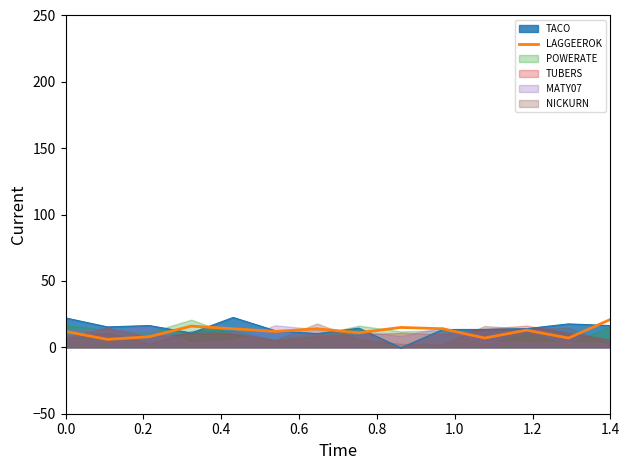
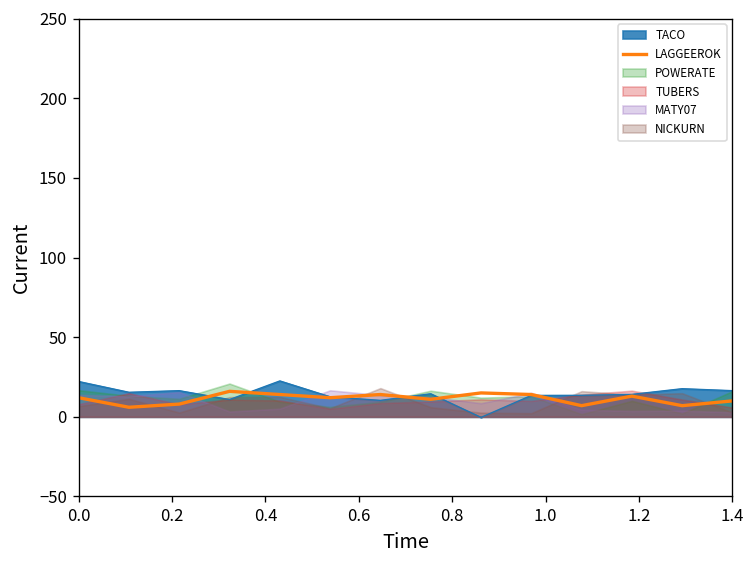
  {
    "LAGGEEROK": {
-     "1.4": 21
+     "1.4": 10
    }
  }
